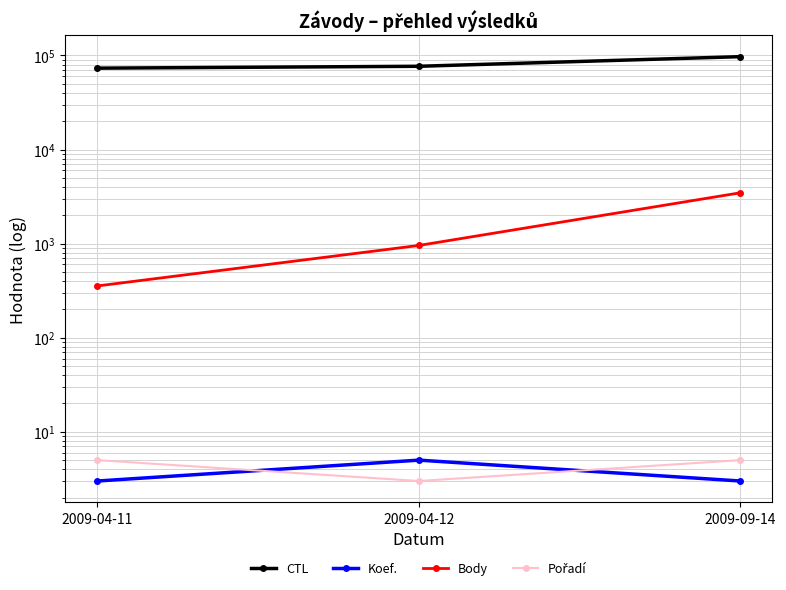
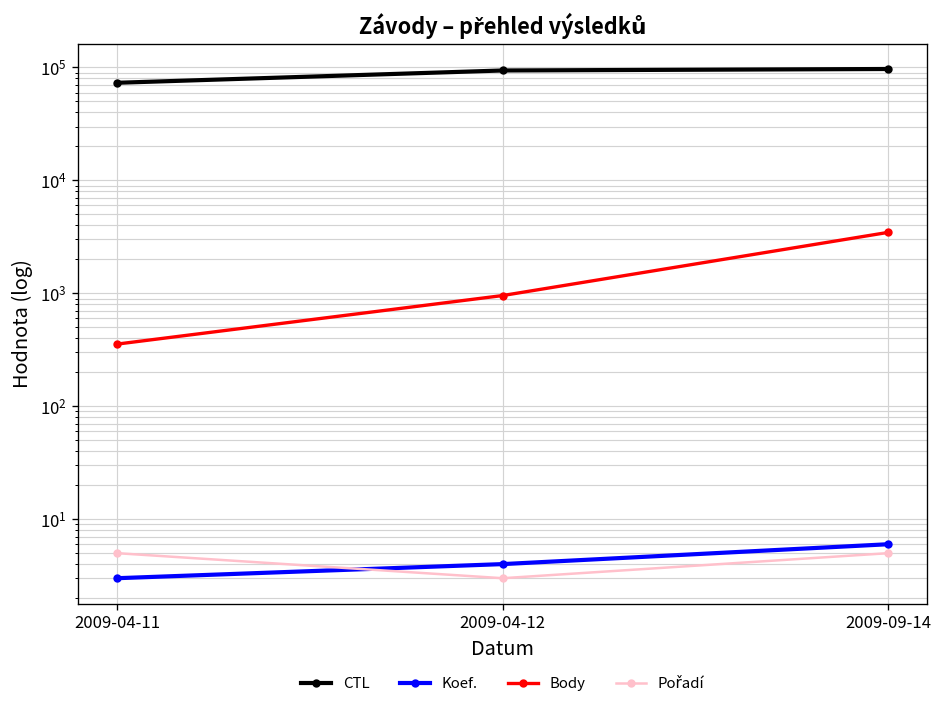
  {
    "CTL": {
      "2009-04-11": 70000,
-     "2009-04-12": 80000,
+     "2009-04-12": 90000,
      "2009-09-14": 100000
    },
    "Koef.": {
      "2009-04-11": 3,
-     "2009-04-12": 5,
-     "2009-09-14": 3
+     "2009-04-12": 4,
+     "2009-09-14": 6
    },
    "Body": {
      "2009-04-11": 360,
      "2009-04-12": 1000,
      "2009-09-14": 3500
    },
    "Pořadí": {
      "2009-04-11": 5,
      "2009-04-12": 3,
      "2009-09-14": 5
    }
  }
